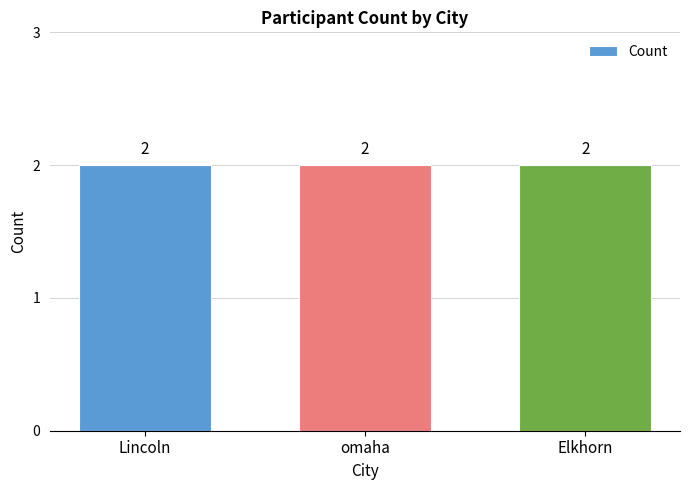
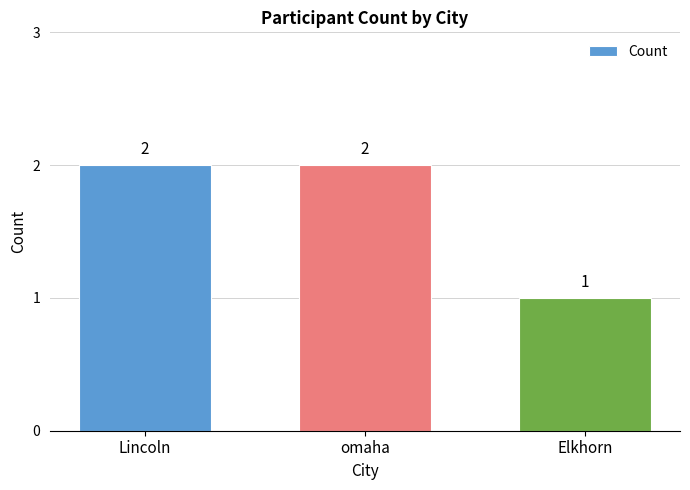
  {
    "Lincoln": 2,
    "omaha": 2,
-   "Elkhorn": 2
+   "Elkhorn": 1
  }
